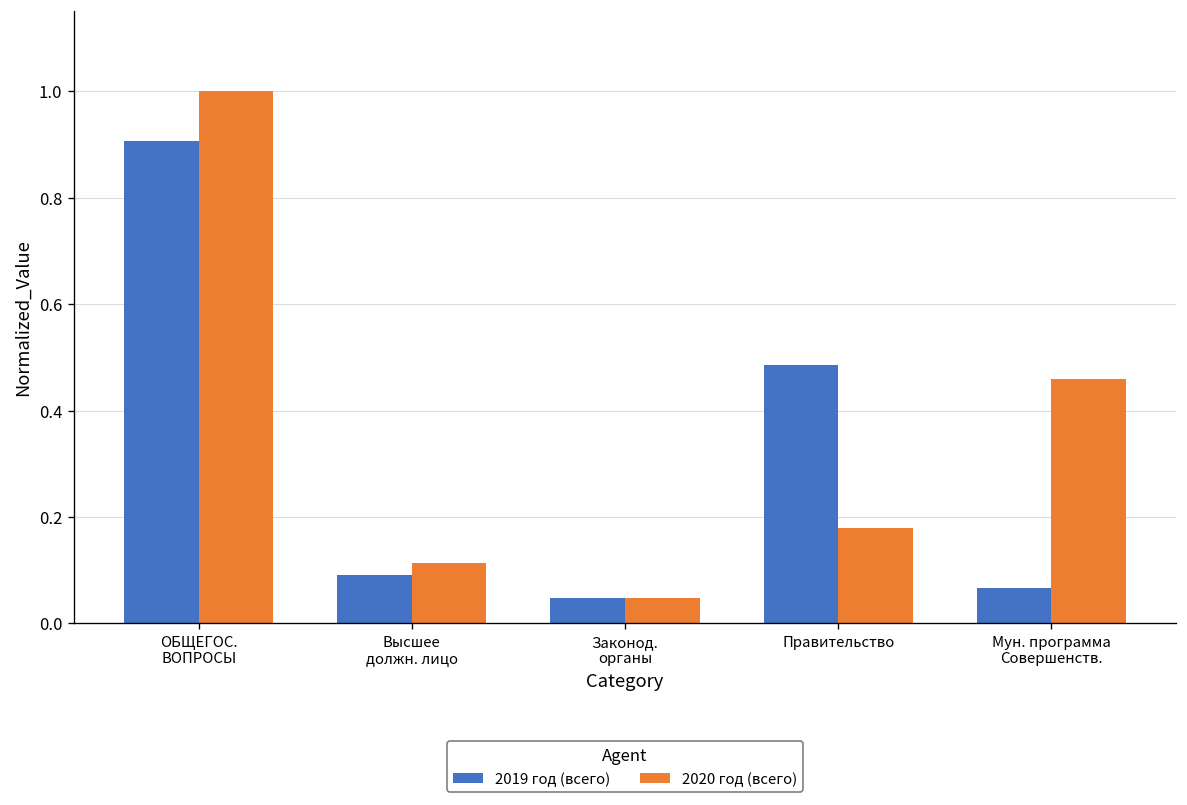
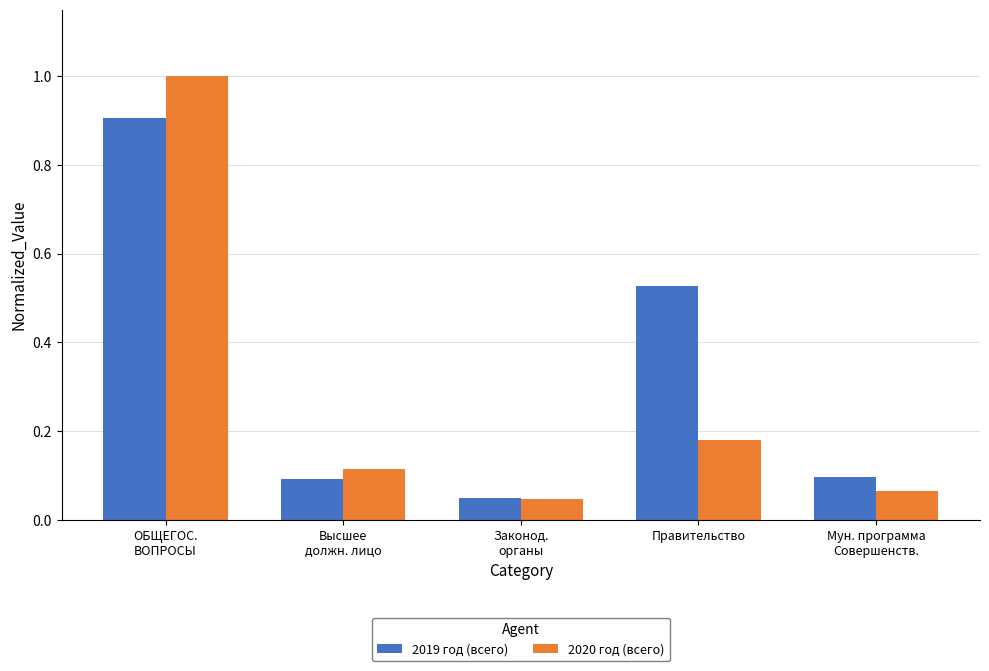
  {
    "2019 год (всего)": {
      "ОБЩЕГОС. ВОПРОСЫ": 0.91,
      "Высшее должн. лицо": 0.09,
      "Законод. органы": 0.05,
-     "Правительство": 0.49,
-     "Мун. программа Совершенств.": 0.07
+     "Правительство": 0.53,
+     "Мун. программа Совершенств.": 0.10
    },
    "2020 год (всего)": {
      "ОБЩЕГОС. ВОПРОСЫ": 1.00,
      "Высшее должн. лицо": 0.11,
      "Законод. органы": 0.05,
      "Правительство": 0.18,
-     "Мун. программа Совершенств.": 0.46
+     "Мун. программа Совершенств.": 0.07
    }
  }
